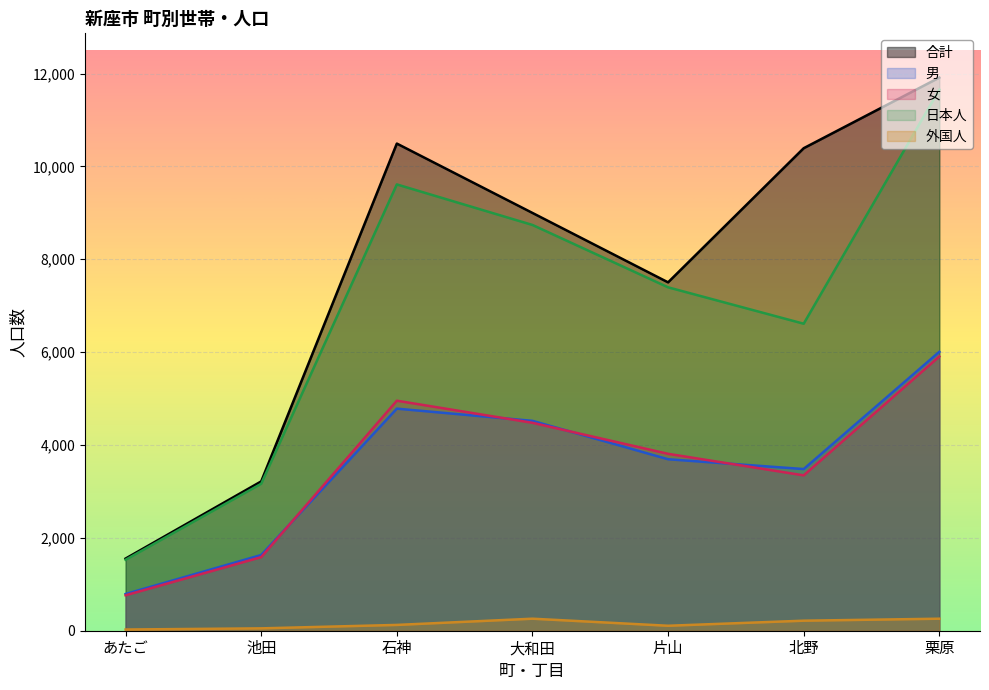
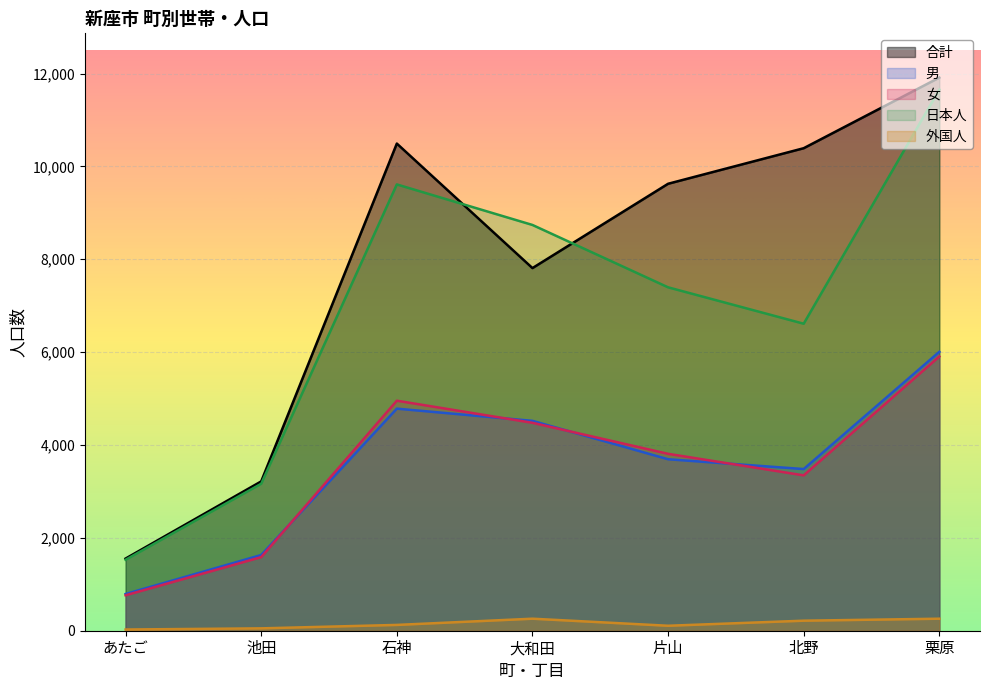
  {
    "合計": {
      "石神": "10,500",
-     "大和田": "9,000",
-     "片山": "7,500",
+     "大和田": "7,800",
+     "片山": "9,600",
      "北野": "10,400"
    }
  }
